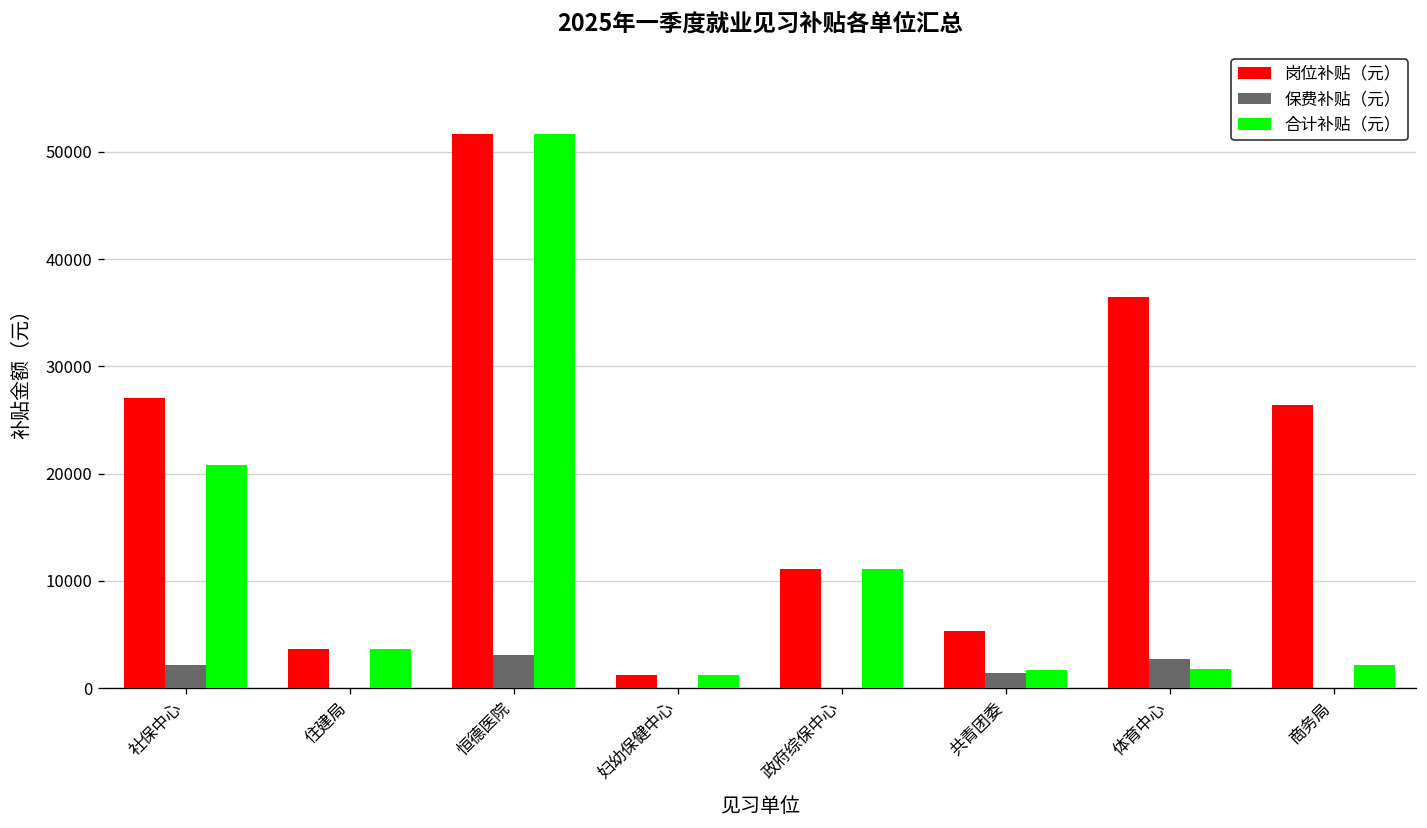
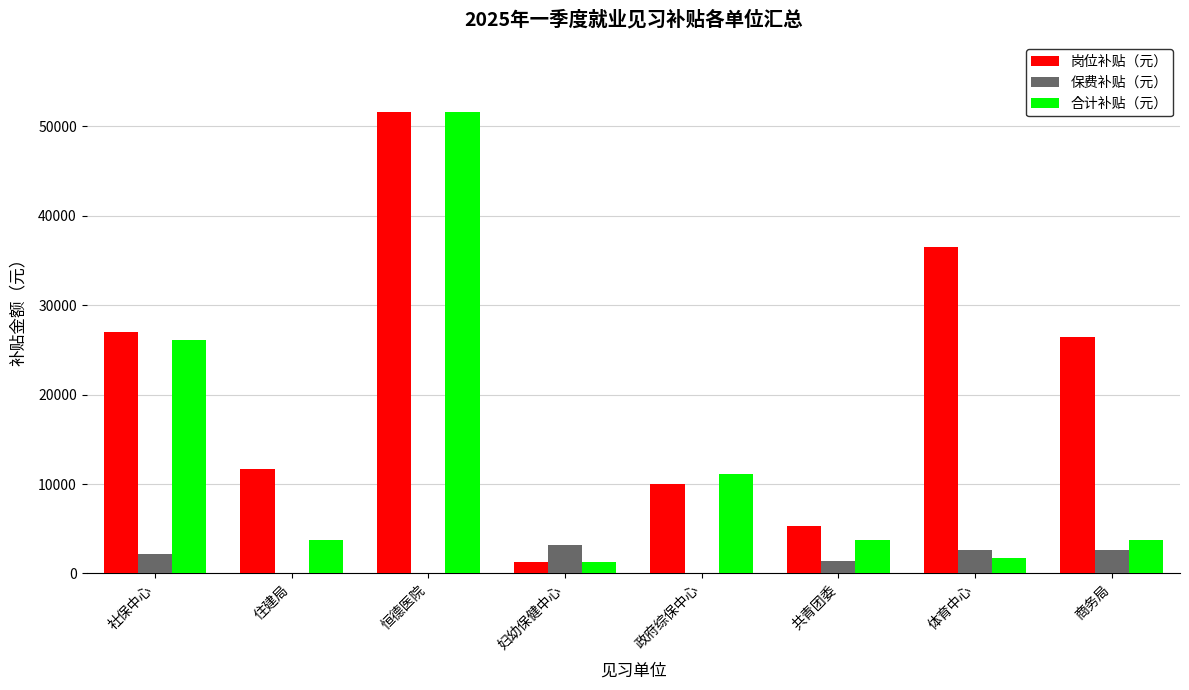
  {
    "岗位补贴（元）": {
      "社保中心": 27000,
-     "住建局": 4000,
+     "住建局": 12000,
      "恒德医院": 52000,
      "妇幼保健中心": 1000,
-     "政府综保中心": 11000,
+     "政府综保中心": 10000,
      "共青团委": 5000,
      "体育中心": 36000,
      "商务局": 26000
    },
    "保费补贴（元）": {
      "社保中心": 2000,
      "住建局": 0,
-     "恒德医院": 3000,
-     "妇幼保健中心": 0,
+     "恒德医院": 0,
+     "妇幼保健中心": 3000,
      "政府综保中心": 0,
      "共青团委": 1000,
      "体育中心": 3000,
-     "商务局": 0
+     "商务局": 3000
    },
    "合计补贴（元）": {
-     "社保中心": 21000,
+     "社保中心": 26000,
      "住建局": 4000,
      "恒德医院": 52000,
      "妇幼保健中心": 1000,
      "政府综保中心": 11000,
-     "共青团委": 2000,
+     "共青团委": 4000,
      "体育中心": 2000,
-     "商务局": 2000
+     "商务局": 4000
    }
  }
